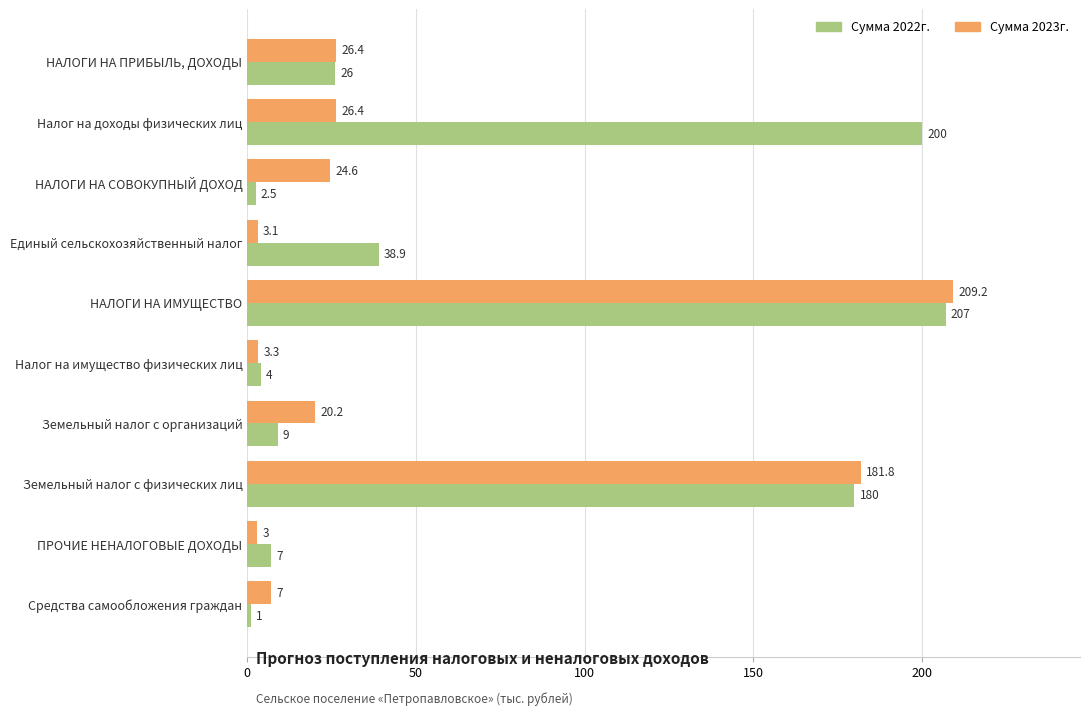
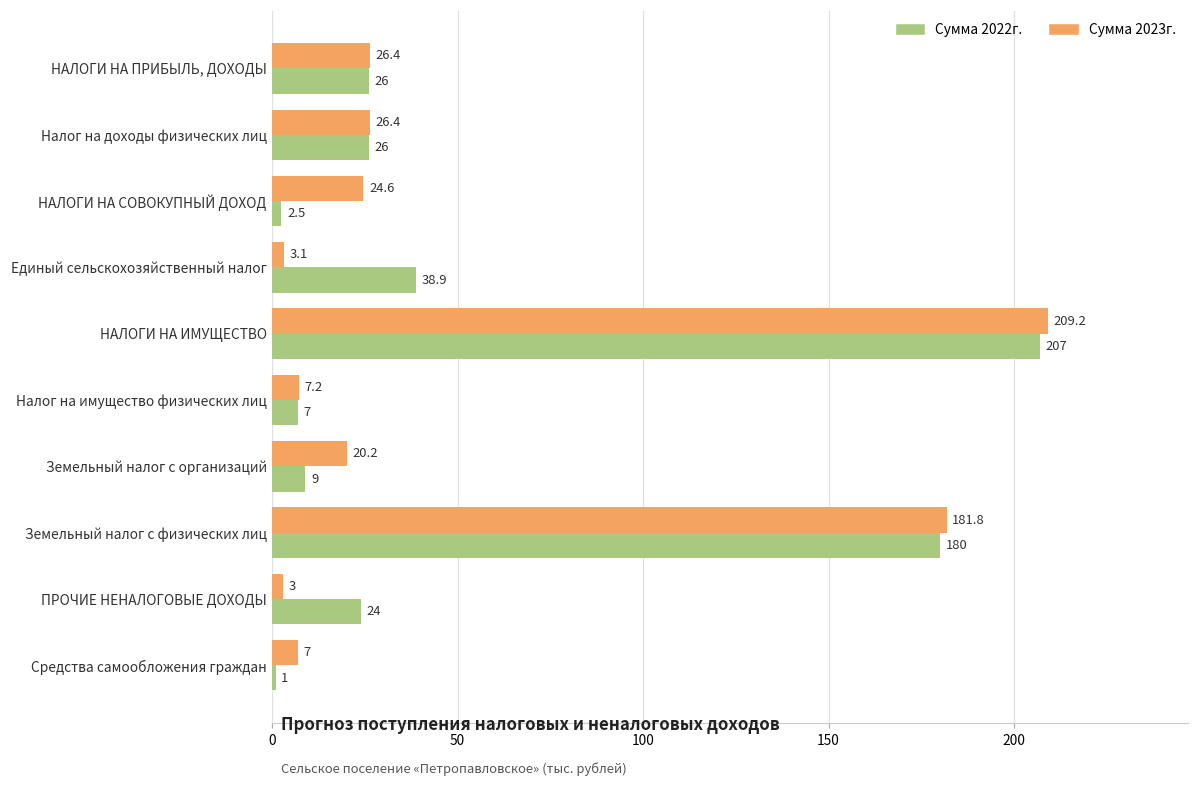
  {
    "Сумма 2022г.": {
      "НАЛОГИ НА ПРИБЫЛЬ, ДОХОДЫ": 26,
-     "Налог на доходы физических лиц": 200,
+     "Налог на доходы физических лиц": 26,
      "НАЛОГИ НА СОВОКУПНЫЙ ДОХОД": 2.5,
      "Единый сельскохозяйственный налог": 38.9,
      "НАЛОГИ НА ИМУЩЕСТВО": 207,
-     "Налог на имущество физических лиц": 4,
+     "Налог на имущество физических лиц": 7,
      "Земельный налог с организаций": 9,
      "Земельный налог с физических лиц": 180,
-     "ПРОЧИЕ НЕНАЛОГОВЫЕ ДОХОДЫ": 7,
+     "ПРОЧИЕ НЕНАЛОГОВЫЕ ДОХОДЫ": 24,
      "Средства самообложения граждан": 1
    },
    "Сумма 2023г.": {
      "НАЛОГИ НА ПРИБЫЛЬ, ДОХОДЫ": 26.4,
      "Налог на доходы физических лиц": 26.4,
      "НАЛОГИ НА СОВОКУПНЫЙ ДОХОД": 24.6,
      "Единый сельскохозяйственный налог": 3.1,
      "НАЛОГИ НА ИМУЩЕСТВО": 209.2,
-     "Налог на имущество физических лиц": 3.3,
+     "Налог на имущество физических лиц": 7.2,
      "Земельный налог с организаций": 20.2,
      "Земельный налог с физических лиц": 181.8,
      "ПРОЧИЕ НЕНАЛОГОВЫЕ ДОХОДЫ": 3,
      "Средства самообложения граждан": 7
    }
  }
